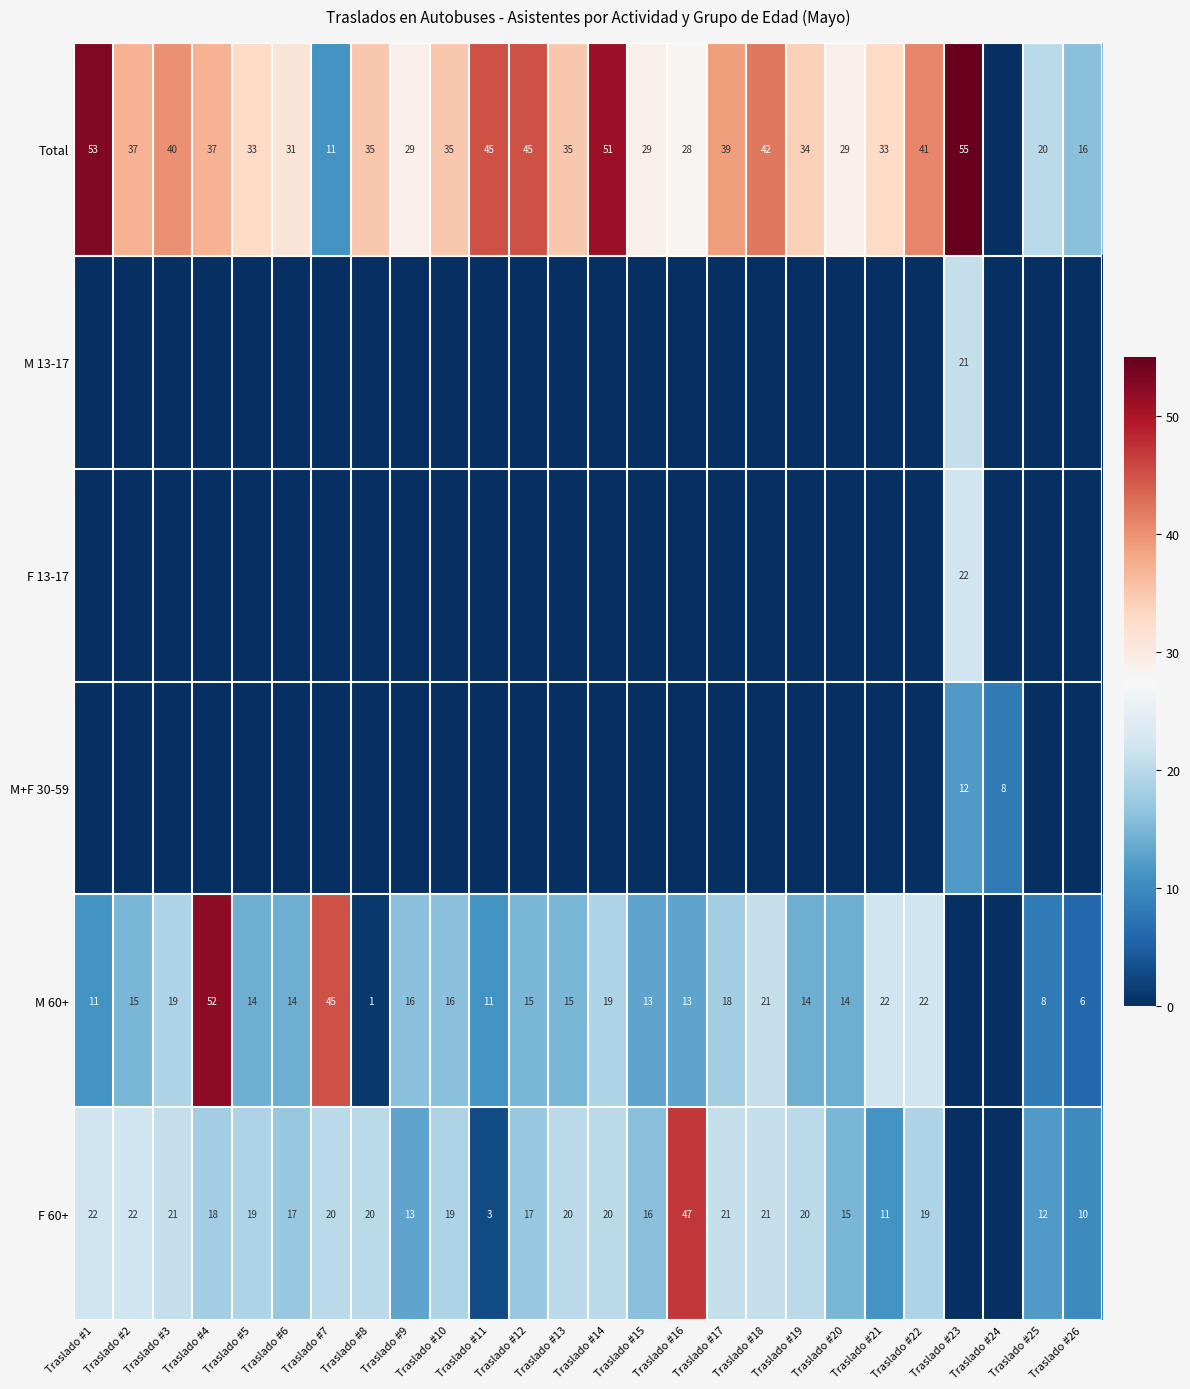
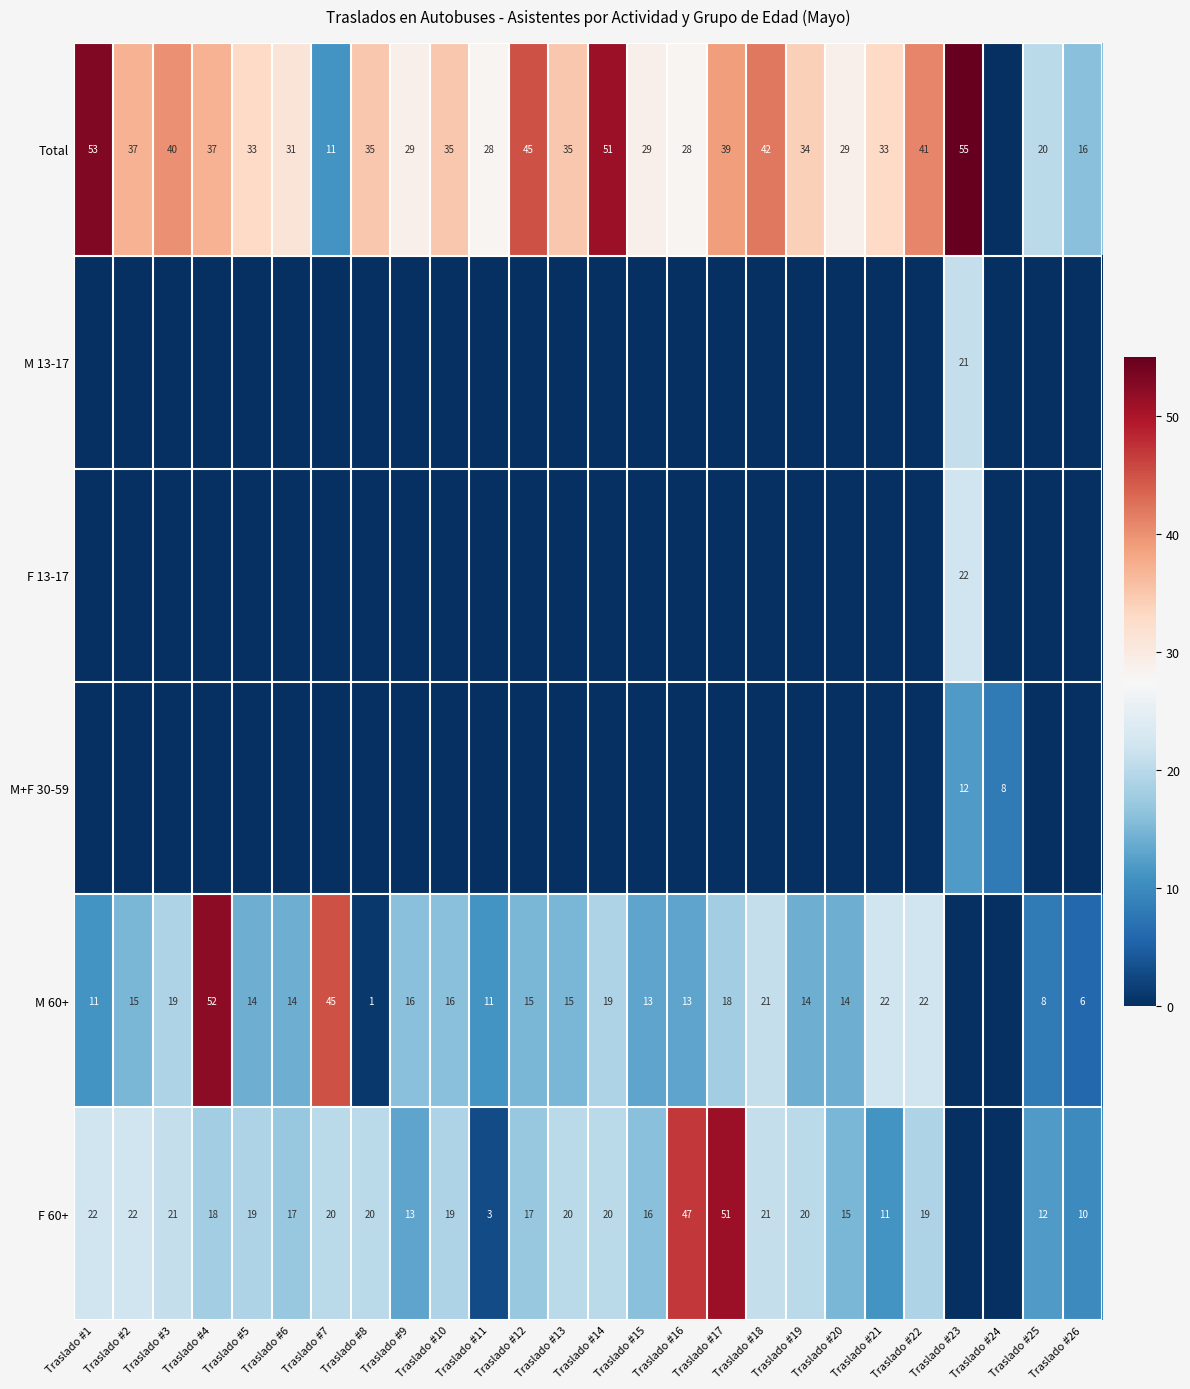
  {
    "Total": {
      "Traslado #1": 53,
      "Traslado #2": 37,
      "Traslado #3": 40,
      "Traslado #4": 37,
      "Traslado #5": 33,
      "Traslado #6": 31,
      "Traslado #7": 11,
      "Traslado #8": 35,
      "Traslado #9": 29,
      "Traslado #10": 35,
-     "Traslado #11": 45,
+     "Traslado #11": 28,
      "Traslado #12": 45,
      "Traslado #13": 35,
      "Traslado #14": 51,
      "Traslado #15": 29,
      "Traslado #16": 28,
      "Traslado #17": 39,
      "Traslado #18": 42,
      "Traslado #19": 34,
      "Traslado #20": 29,
      "Traslado #21": 33,
      "Traslado #22": 41,
      "Traslado #23": 55,
      "Traslado #25": 20,
      "Traslado #26": 16
    },
    "M 13-17": {
      "Traslado #23": 21
    },
    "F 13-17": {
      "Traslado #23": 22
    },
    "M+F 30-59": {
      "Traslado #23": 12,
      "Traslado #24": 8
    },
    "M 60+": {
      "Traslado #1": 11,
      "Traslado #2": 15,
      "Traslado #3": 19,
      "Traslado #4": 52,
      "Traslado #5": 14,
      "Traslado #6": 14,
      "Traslado #7": 45,
      "Traslado #8": 1,
      "Traslado #9": 16,
      "Traslado #10": 16,
      "Traslado #11": 11,
      "Traslado #12": 15,
      "Traslado #13": 15,
      "Traslado #14": 19,
      "Traslado #15": 13,
      "Traslado #16": 13,
      "Traslado #17": 18,
      "Traslado #18": 21,
      "Traslado #19": 14,
      "Traslado #20": 14,
      "Traslado #21": 22,
      "Traslado #22": 22,
      "Traslado #25": 8,
      "Traslado #26": 6
    },
    "F 60+": {
      "Traslado #1": 22,
      "Traslado #2": 22,
      "Traslado #3": 21,
      "Traslado #4": 18,
      "Traslado #5": 19,
      "Traslado #6": 17,
      "Traslado #7": 20,
      "Traslado #8": 20,
      "Traslado #9": 13,
      "Traslado #10": 19,
      "Traslado #11": 3,
      "Traslado #12": 17,
      "Traslado #13": 20,
      "Traslado #14": 20,
      "Traslado #15": 16,
      "Traslado #16": 47,
-     "Traslado #17": 21,
+     "Traslado #17": 51,
      "Traslado #18": 21,
      "Traslado #19": 20,
      "Traslado #20": 15,
      "Traslado #21": 11,
      "Traslado #22": 19,
      "Traslado #25": 12,
      "Traslado #26": 10
    }
  }
